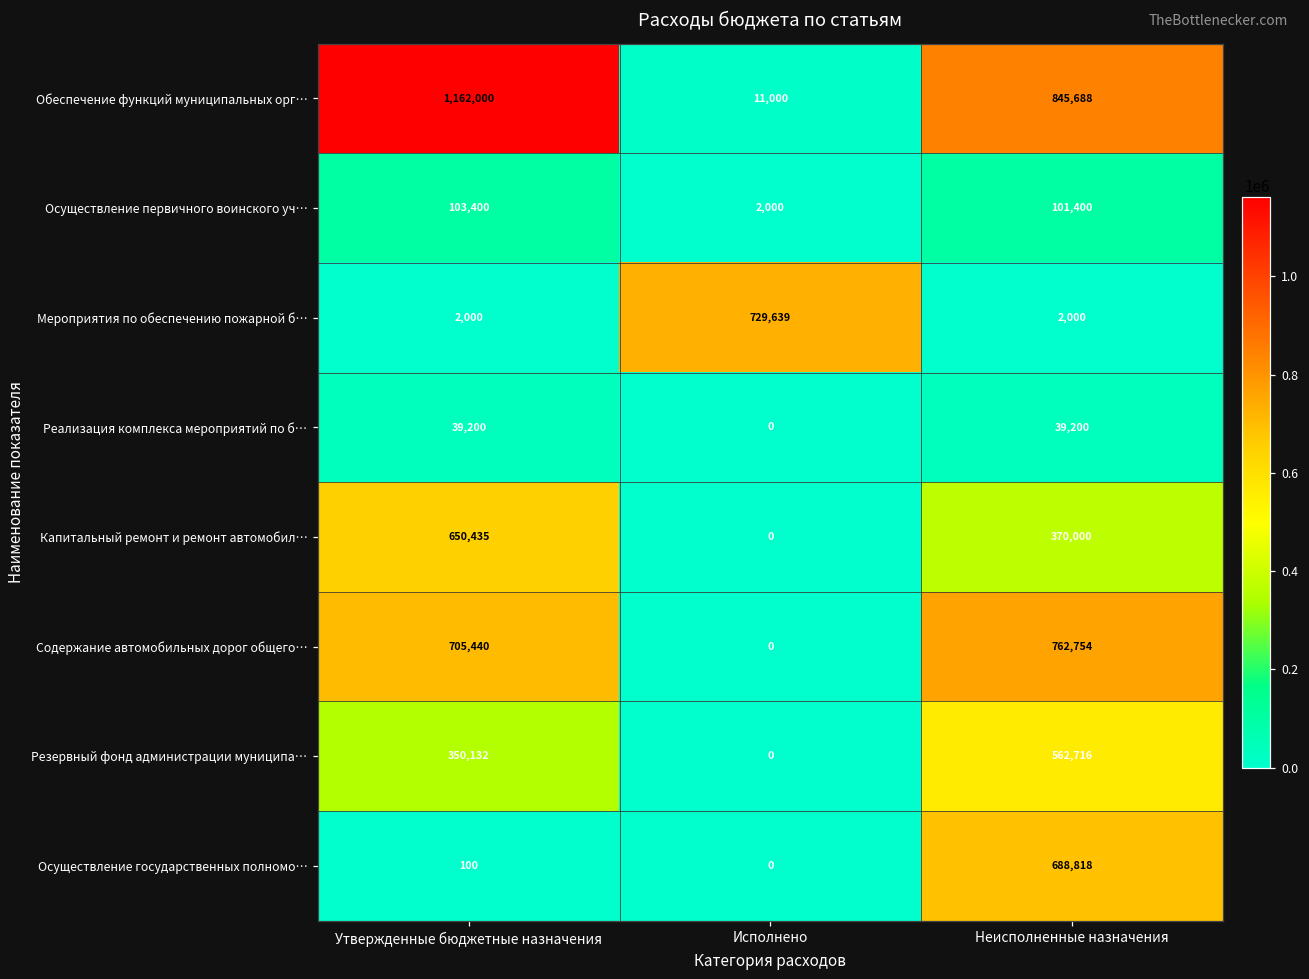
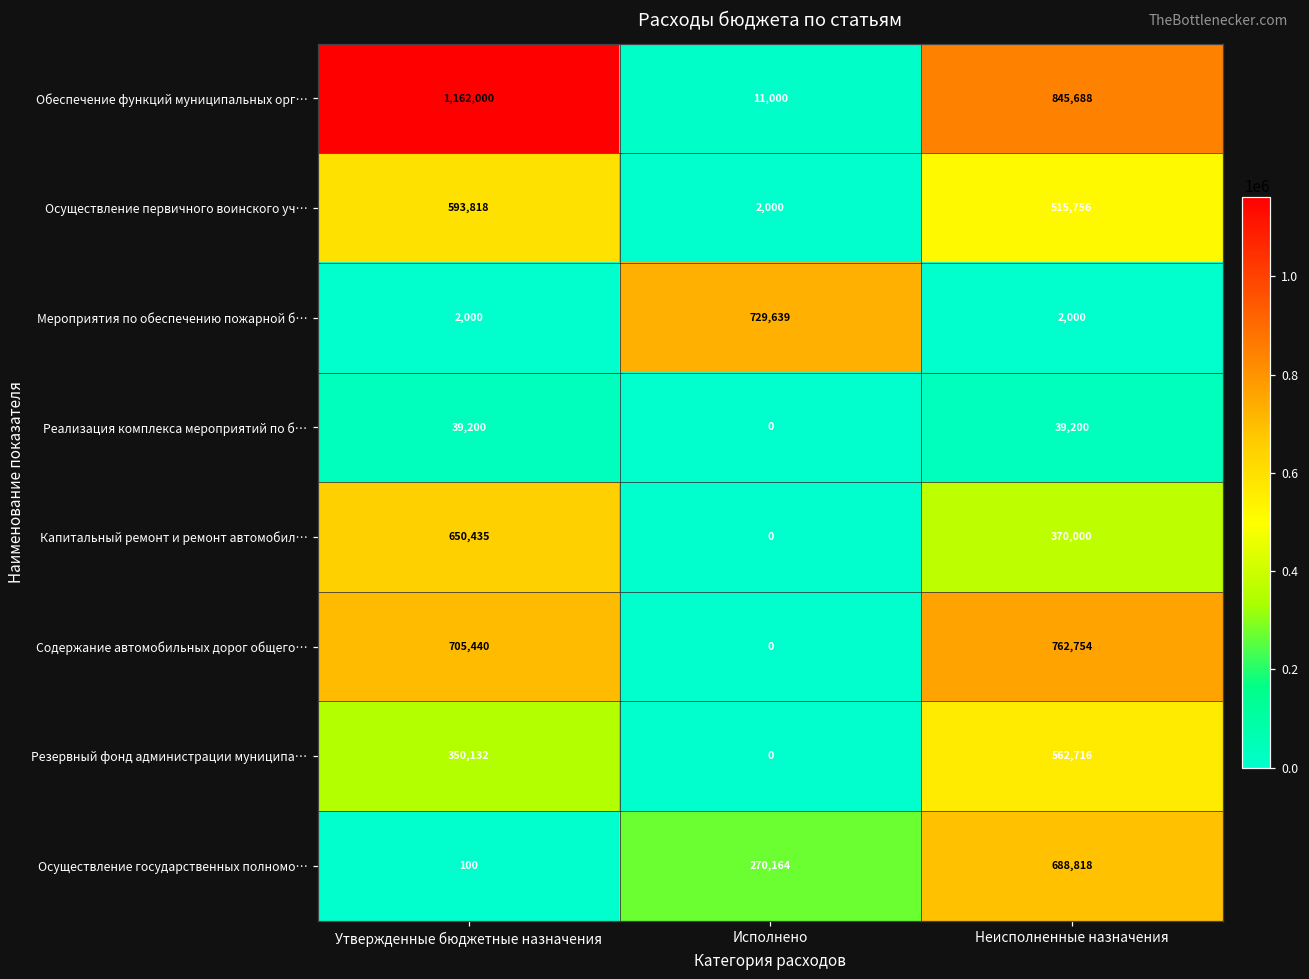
  {
    "Обеспечение функций муниципальных орг…": {
      "Утвержденные бюджетные назначения": "1,162,000",
      "Исполнено": "11,000",
      "Неисполненные назначения": "845,688"
    },
    "Осуществление первичного воинского уч…": {
-     "Утвержденные бюджетные назначения": "103,400",
+     "Утвержденные бюджетные назначения": "593,818",
      "Исполнено": "2,000",
-     "Неисполненные назначения": "101,400"
+     "Неисполненные назначения": "515,756"
    },
    "Мероприятия по обеспечению пожарной б…": {
      "Утвержденные бюджетные назначения": "2,000",
      "Исполнено": "729,639",
      "Неисполненные назначения": "2,000"
    },
    "Реализация комплекса мероприятий по б…": {
      "Утвержденные бюджетные назначения": "39,200",
      "Исполнено": "0",
      "Неисполненные назначения": "39,200"
    },
    "Капитальный ремонт и ремонт автомобил…": {
      "Утвержденные бюджетные назначения": "650,435",
      "Исполнено": "0",
      "Неисполненные назначения": "370,000"
    },
    "Содержание автомобильных дорог общего…": {
      "Утвержденные бюджетные назначения": "705,440",
      "Исполнено": "0",
      "Неисполненные назначения": "762,754"
    },
    "Резервный фонд администрации муниципа…": {
      "Утвержденные бюджетные назначения": "350,132",
      "Исполнено": "0",
      "Неисполненные назначения": "562,716"
    },
    "Осуществление государственных полномо…": {
      "Утвержденные бюджетные назначения": "100",
-     "Исполнено": "0",
+     "Исполнено": "270,164",
      "Неисполненные назначения": "688,818"
    }
  }
